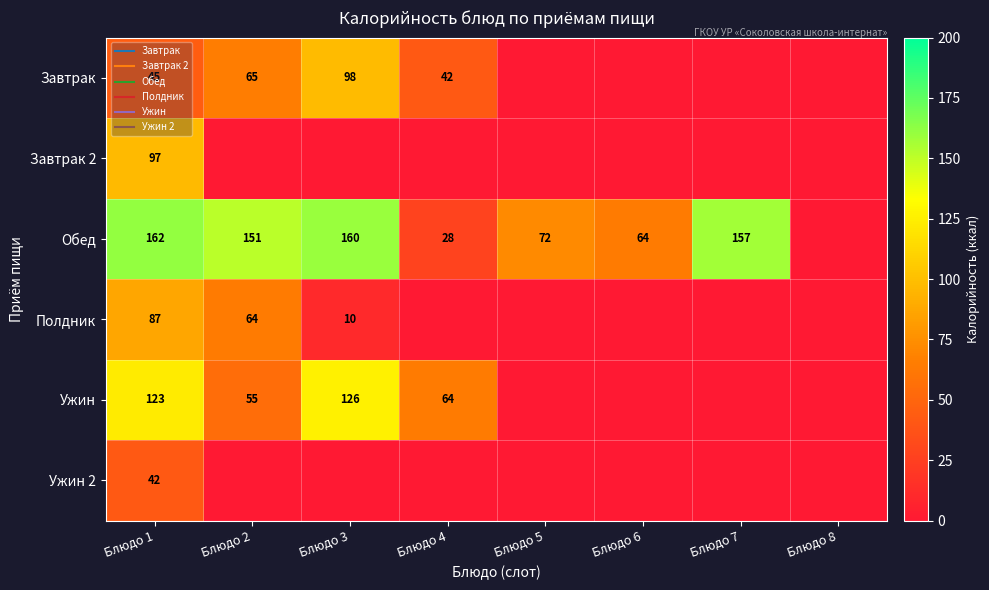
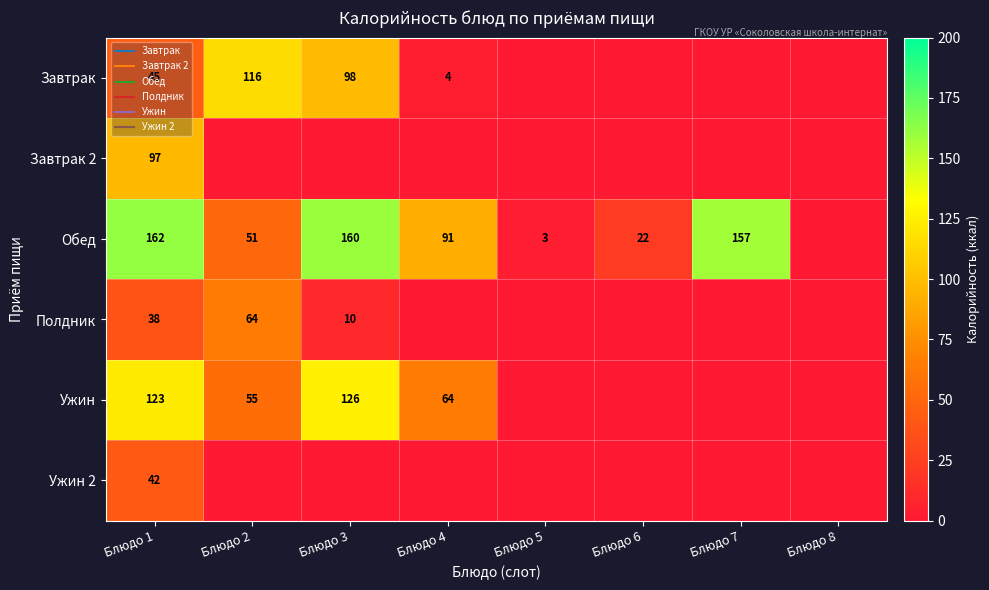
  {
    "Завтрак": {
-     "Блюдо 2": 65,
+     "Блюдо 2": 116,
      "Блюдо 3": 98,
-     "Блюдо 4": 42
+     "Блюдо 4": 4
    },
    "Завтрак 2": {
      "Блюдо 1": 97
    },
    "Обед": {
      "Блюдо 1": 162,
-     "Блюдо 2": 151,
+     "Блюдо 2": 51,
      "Блюдо 3": 160,
-     "Блюдо 4": 28,
-     "Блюдо 5": 72,
-     "Блюдо 6": 64,
+     "Блюдо 4": 91,
+     "Блюдо 5": 3,
+     "Блюдо 6": 22,
      "Блюдо 7": 157
    },
    "Полдник": {
-     "Блюдо 1": 87,
+     "Блюдо 1": 38,
      "Блюдо 2": 64,
      "Блюдо 3": 10
    },
    "Ужин": {
      "Блюдо 1": 123,
      "Блюдо 2": 55,
      "Блюдо 3": 126,
      "Блюдо 4": 64
    },
    "Ужин 2": {
      "Блюдо 1": 42
    }
  }
